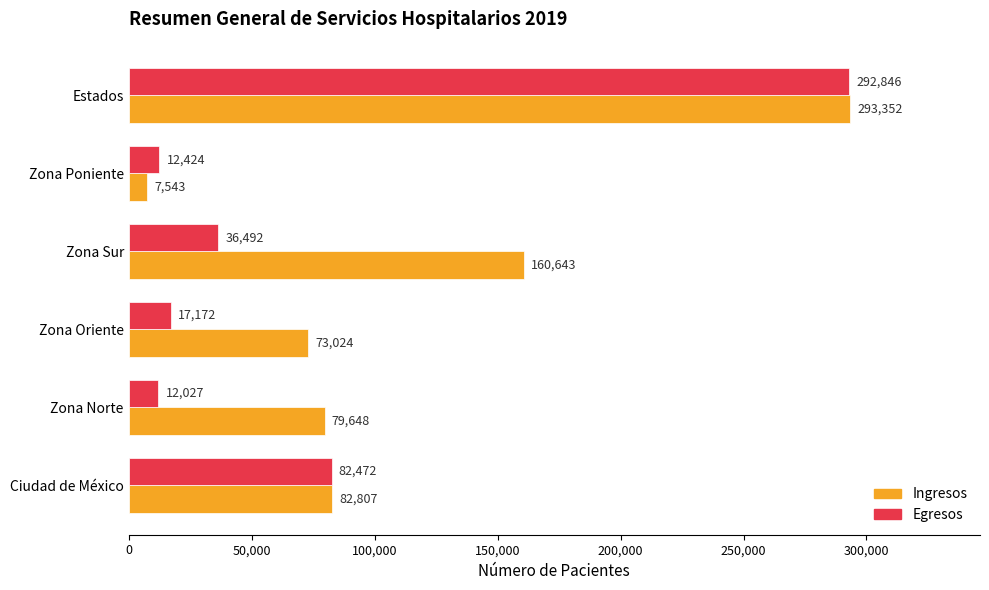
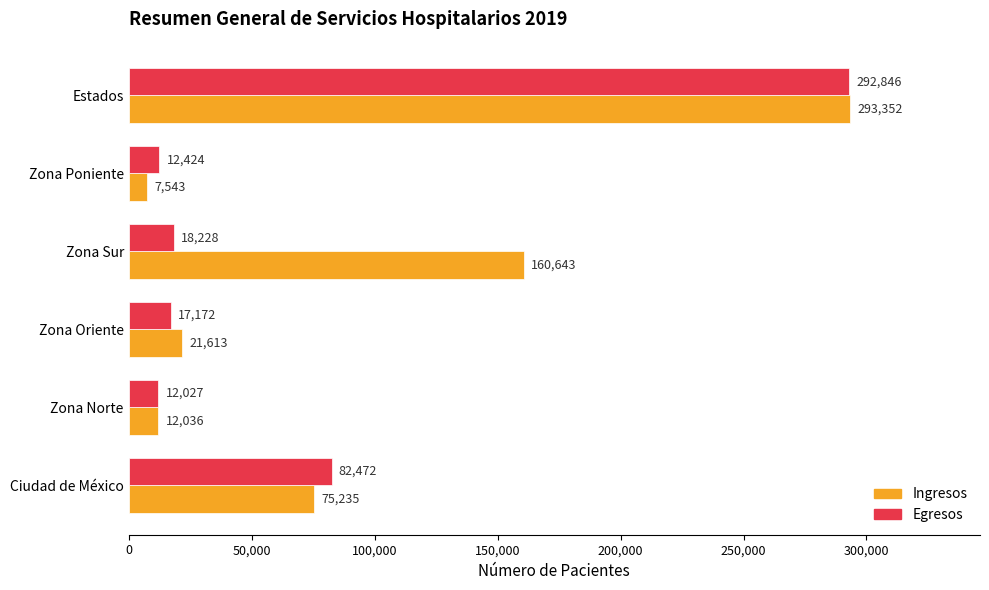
  {
    "Ingresos": {
      "Estados": "293,352",
      "Zona Poniente": "7,543",
      "Zona Sur": "160,643",
-     "Zona Oriente": "73,024",
-     "Zona Norte": "79,648",
-     "Ciudad de México": "82,807"
+     "Zona Oriente": "21,613",
+     "Zona Norte": "12,036",
+     "Ciudad de México": "75,235"
    },
    "Egresos": {
      "Estados": "292,846",
      "Zona Poniente": "12,424",
-     "Zona Sur": "36,492",
+     "Zona Sur": "18,228",
      "Zona Oriente": "17,172",
      "Zona Norte": "12,027",
      "Ciudad de México": "82,472"
    }
  }
